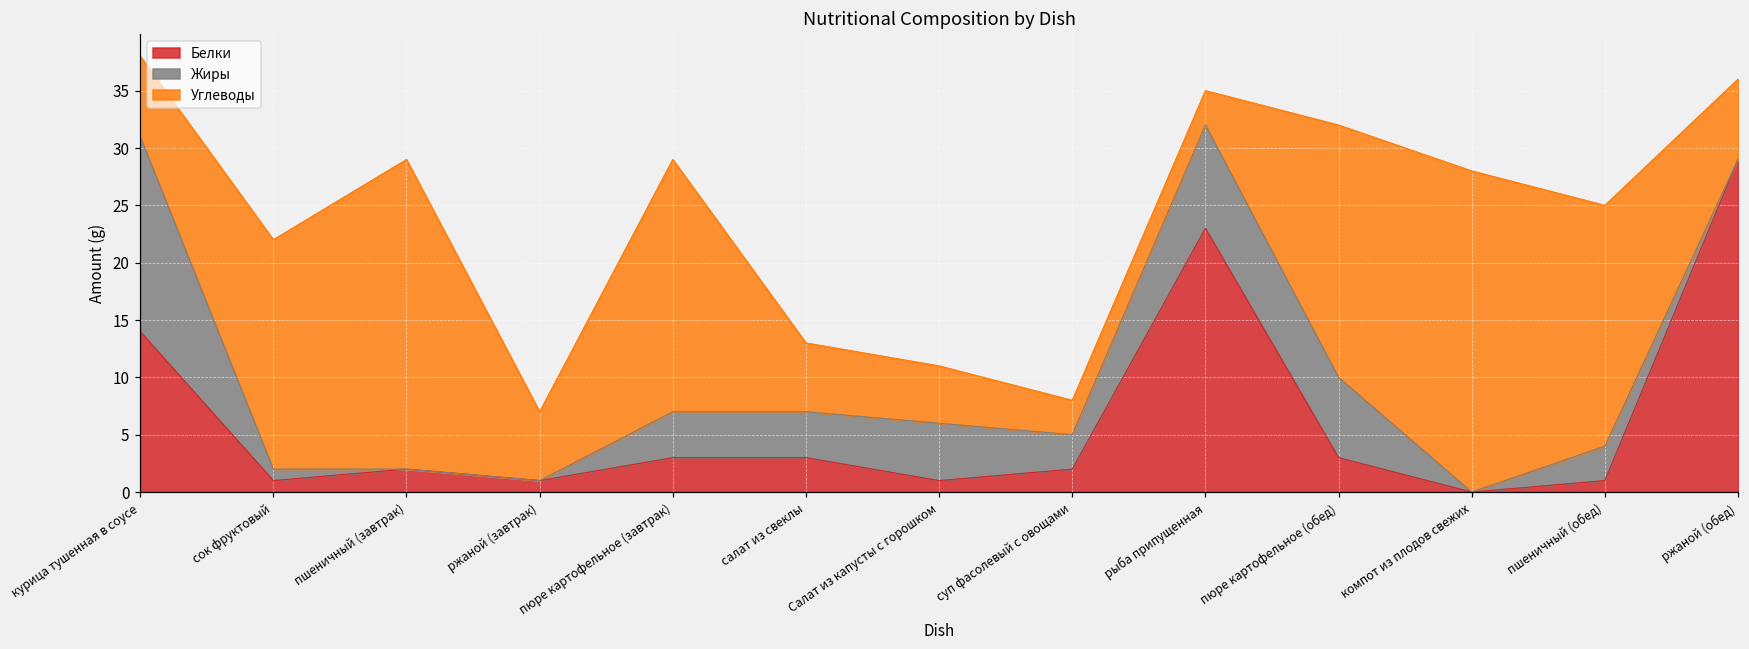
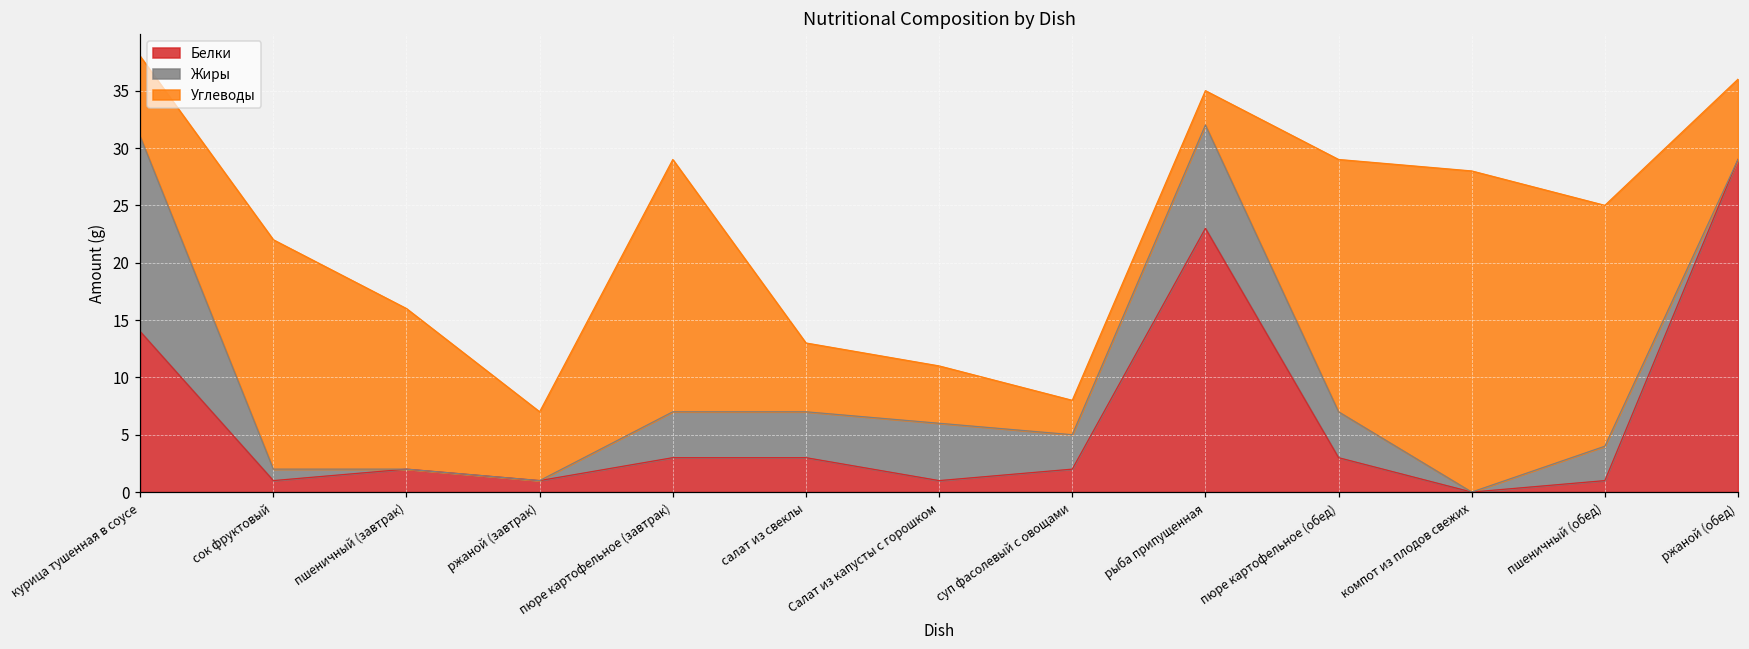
  {
    "Белки": {
      "курица тушенная в соусе": 14,
      "сок фруктовый": 1,
      "пюре картофельное (завтрак)": 3,
      "салат из свеклы": 3,
      "Салат из капусты с горошком": 1,
      "суп фасолевый с овощами": 2,
      "рыба припущенная": 23,
      "пюре картофельное (обед)": 3,
      "пшеничный (обед)": 1
    },
    "Жиры": {
      "курица тушенная в соусе": 17,
      "сок фруктовый": 1,
      "пюре картофельное (завтрак)": 4,
      "салат из свеклы": 4,
      "Салат из капусты с горошком": 5,
      "суп фасолевый с овощами": 3,
      "рыба припущенная": 9,
-     "пюре картофельное (обед)": 7,
+     "пюре картофельное (обед)": 4,
      "пшеничный (обед)": 3
    },
    "Углеводы": {
      "курица тушенная в соусе": 7,
      "сок фруктовый": 20,
-     "пшеничный (завтрак)": 27,
+     "пшеничный (завтрак)": 14,
      "ржаной (завтрак)": 6,
      "пюре картофельное (завтрак)": 22,
      "салат из свеклы": 6,
      "Салат из капусты с горошком": 5,
      "суп фасолевый с овощами": 3,
      "рыба припущенная": 3,
      "пюре картофельное (обед)": 22,
      "компот из плодов свежих": 28,
      "пшеничный (обед)": 21,
      "ржаной (обед)": 7
    }
  }
